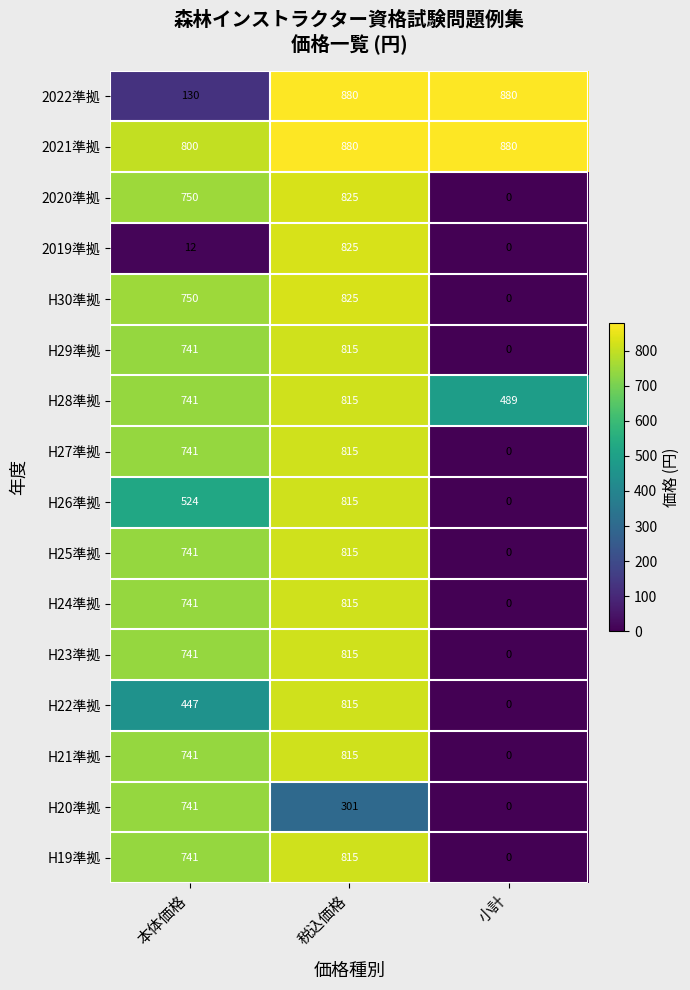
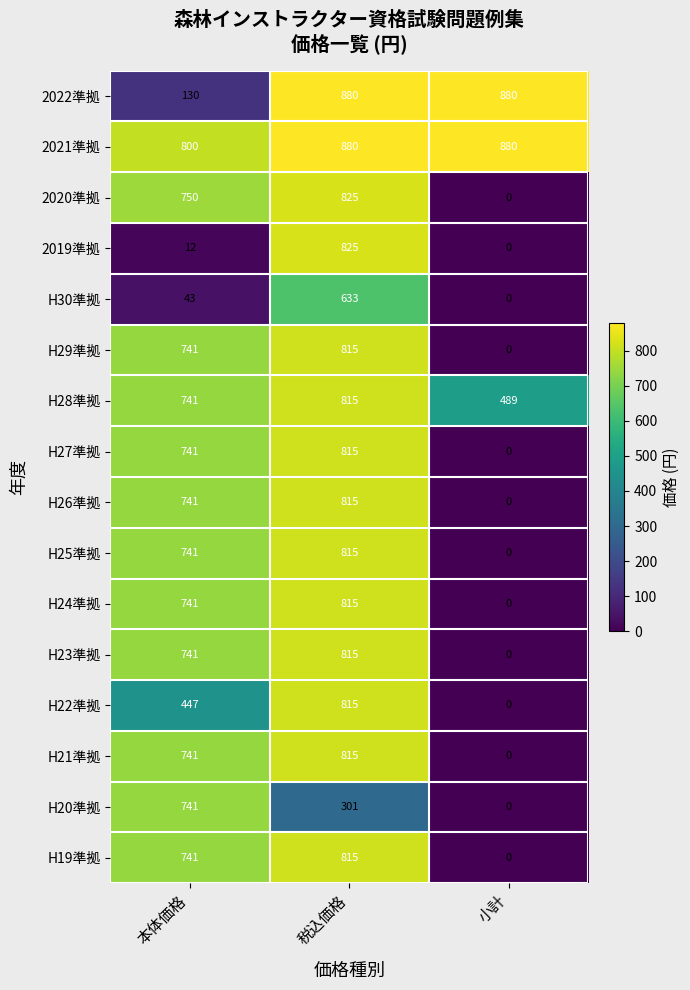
  {
    "2022準拠": {
      "本体価格": 130,
      "税込価格": 880,
      "小計": 880
    },
    "2021準拠": {
      "本体価格": 800,
      "税込価格": 880,
      "小計": 880
    },
    "2020準拠": {
      "本体価格": 750,
      "税込価格": 825,
      "小計": 0
    },
    "2019準拠": {
      "本体価格": 12,
      "税込価格": 825,
      "小計": 0
    },
    "H30準拠": {
-     "本体価格": 750,
-     "税込価格": 825,
+     "本体価格": 43,
+     "税込価格": 633,
      "小計": 0
    },
    "H29準拠": {
      "本体価格": 741,
      "税込価格": 815,
      "小計": 0
    },
    "H28準拠": {
      "本体価格": 741,
      "税込価格": 815,
      "小計": 489
    },
    "H27準拠": {
      "本体価格": 741,
      "税込価格": 815,
      "小計": 0
    },
    "H26準拠": {
-     "本体価格": 524,
+     "本体価格": 741,
      "税込価格": 815,
      "小計": 0
    },
    "H25準拠": {
      "本体価格": 741,
      "税込価格": 815,
      "小計": 0
    },
    "H24準拠": {
      "本体価格": 741,
      "税込価格": 815,
      "小計": 0
    },
    "H23準拠": {
      "本体価格": 741,
      "税込価格": 815,
      "小計": 0
    },
    "H22準拠": {
      "本体価格": 447,
      "税込価格": 815,
      "小計": 0
    },
    "H21準拠": {
      "本体価格": 741,
      "税込価格": 815,
      "小計": 0
    },
    "H20準拠": {
      "本体価格": 741,
      "税込価格": 301,
      "小計": 0
    },
    "H19準拠": {
      "本体価格": 741,
      "税込価格": 815,
      "小計": 0
    }
  }
